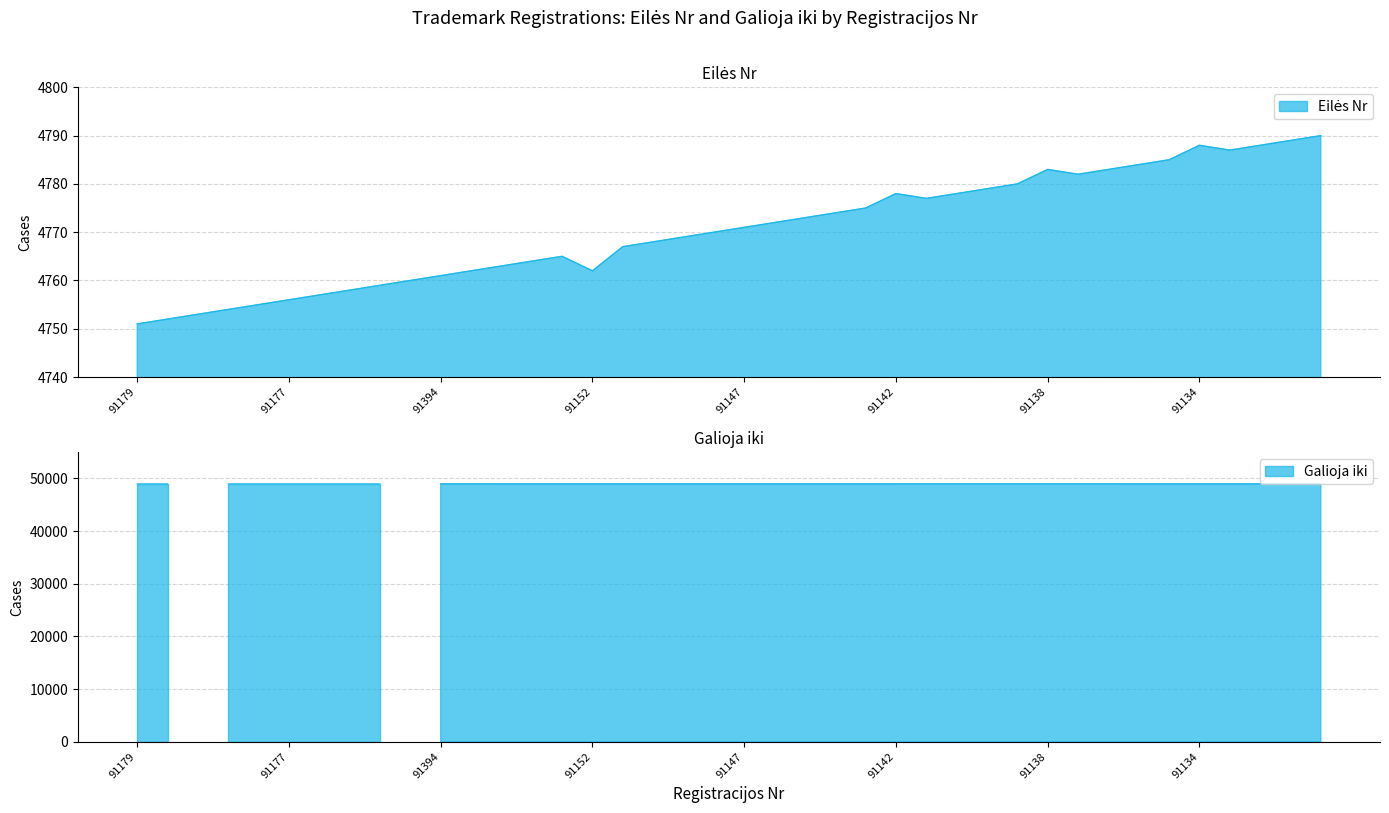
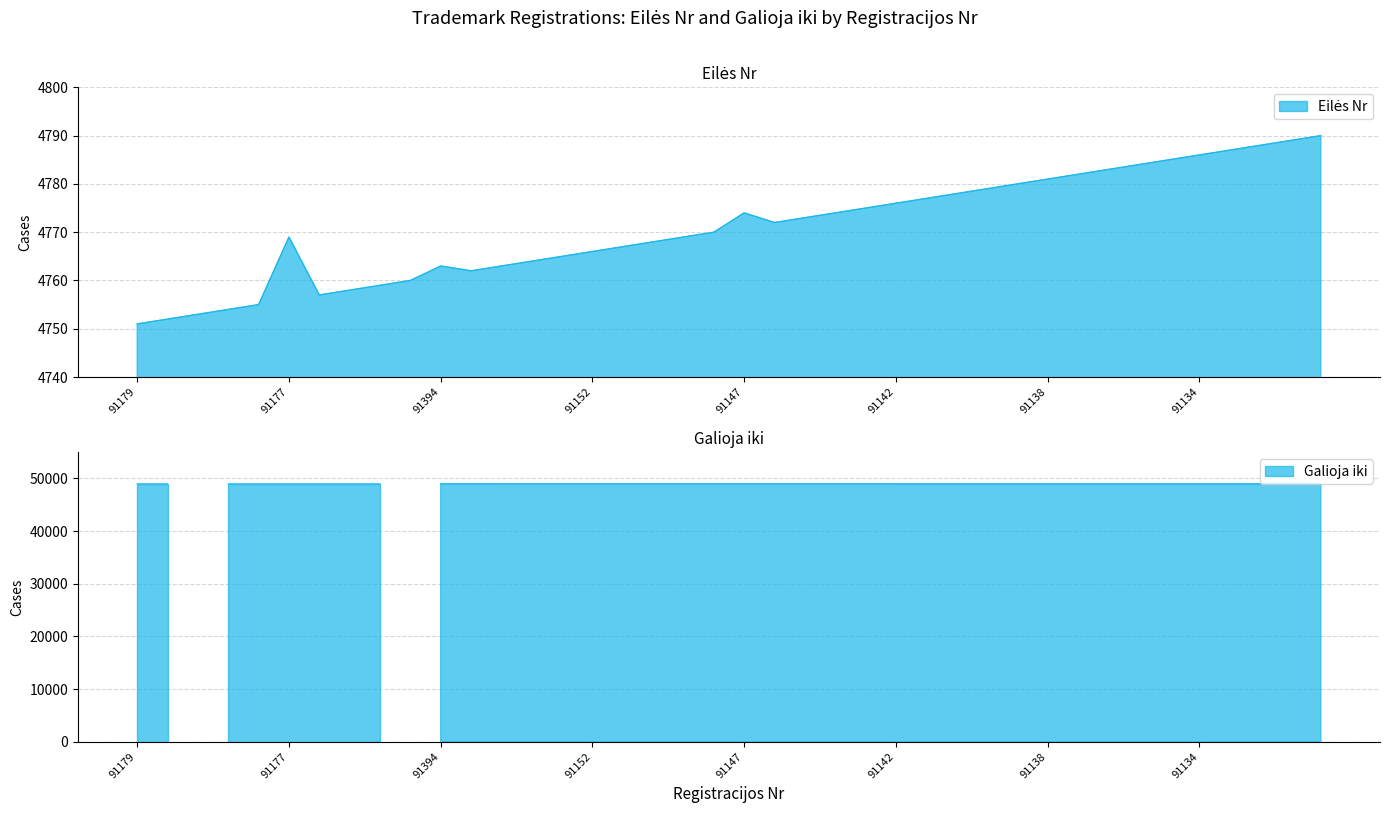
  {
    "Eilės Nr": {
      "91179": 4751,
-     "91177": 4756,
-     "91394": 4761,
-     "91152": 4762,
-     "91147": 4771,
-     "91142": 4778,
-     "91138": 4783,
-     "91134": 4788
+     "91177": 4769,
+     "91394": 4763,
+     "91152": 4766,
+     "91147": 4774,
+     "91142": 4776,
+     "91138": 4781,
+     "91134": 4786
    },
    "Galioja iki": {
      "91179": 49000,
      "91177": 49000,
      "91394": 49000,
      "91152": 49000,
      "91147": 49000,
      "91142": 49000,
      "91138": 49000,
      "91134": 49000
    }
  }
